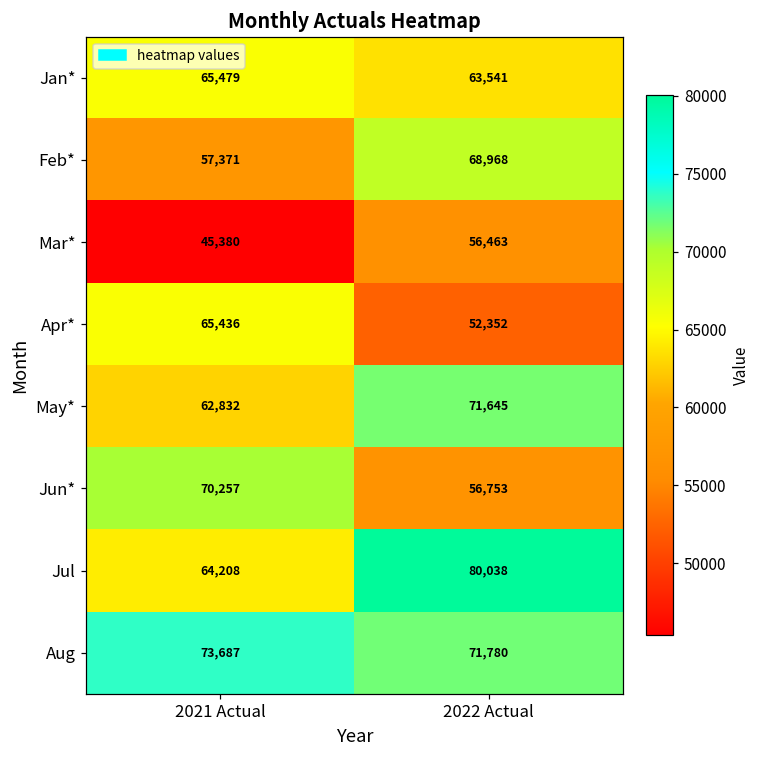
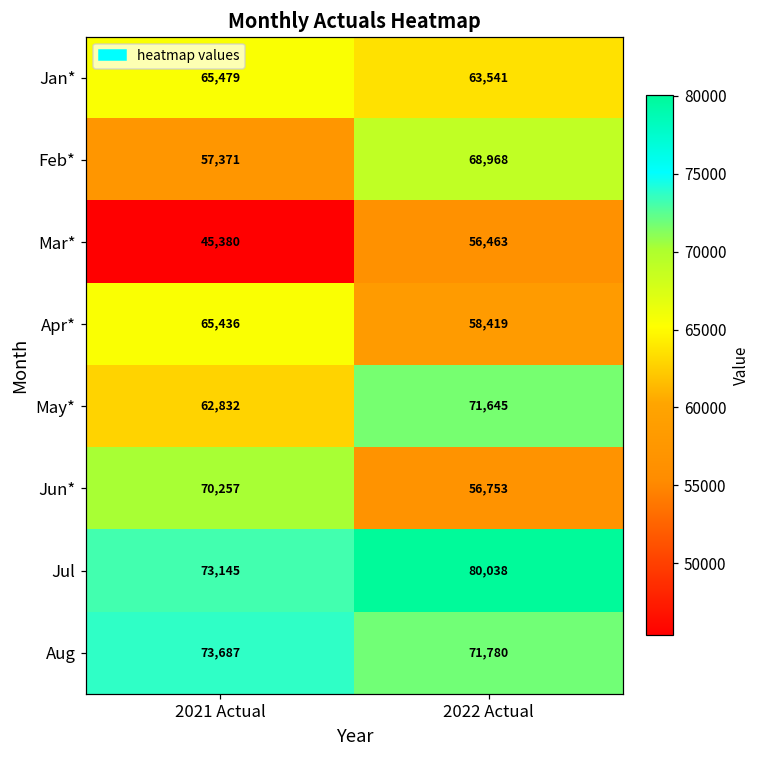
  {
    "Jan*": {
      "2021 Actual": "65,479",
      "2022 Actual": "63,541"
    },
    "Feb*": {
      "2021 Actual": "57,371",
      "2022 Actual": "68,968"
    },
    "Mar*": {
      "2021 Actual": "45,380",
      "2022 Actual": "56,463"
    },
    "Apr*": {
      "2021 Actual": "65,436",
-     "2022 Actual": "52,352"
+     "2022 Actual": "58,419"
    },
    "May*": {
      "2021 Actual": "62,832",
      "2022 Actual": "71,645"
    },
    "Jun*": {
      "2021 Actual": "70,257",
      "2022 Actual": "56,753"
    },
    "Jul": {
-     "2021 Actual": "64,208",
+     "2021 Actual": "73,145",
      "2022 Actual": "80,038"
    },
    "Aug": {
      "2021 Actual": "73,687",
      "2022 Actual": "71,780"
    }
  }
